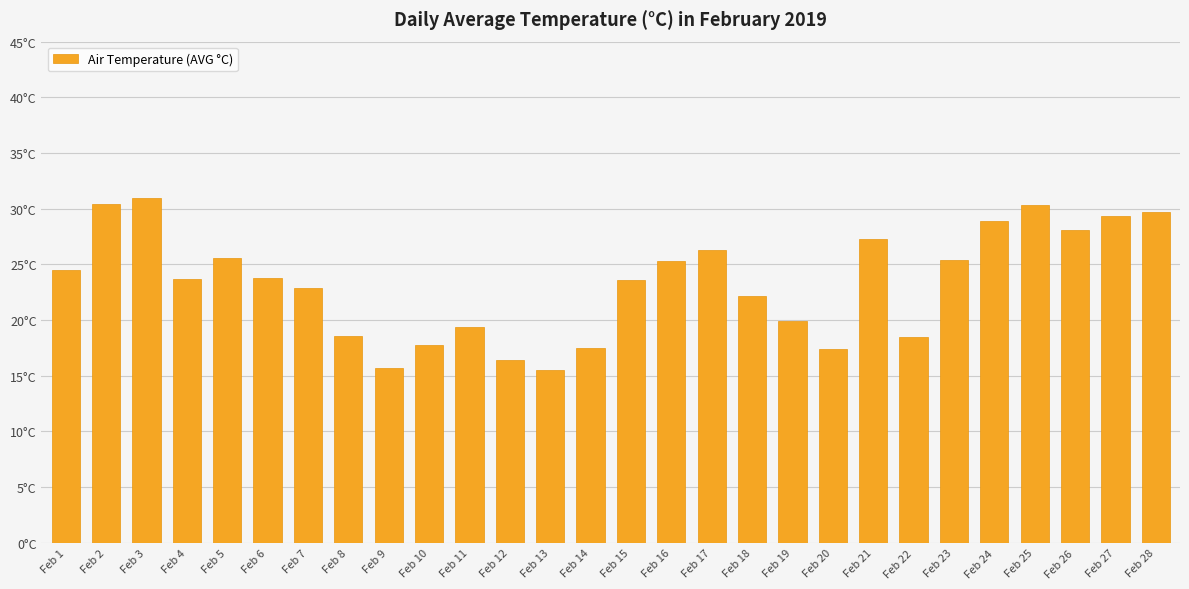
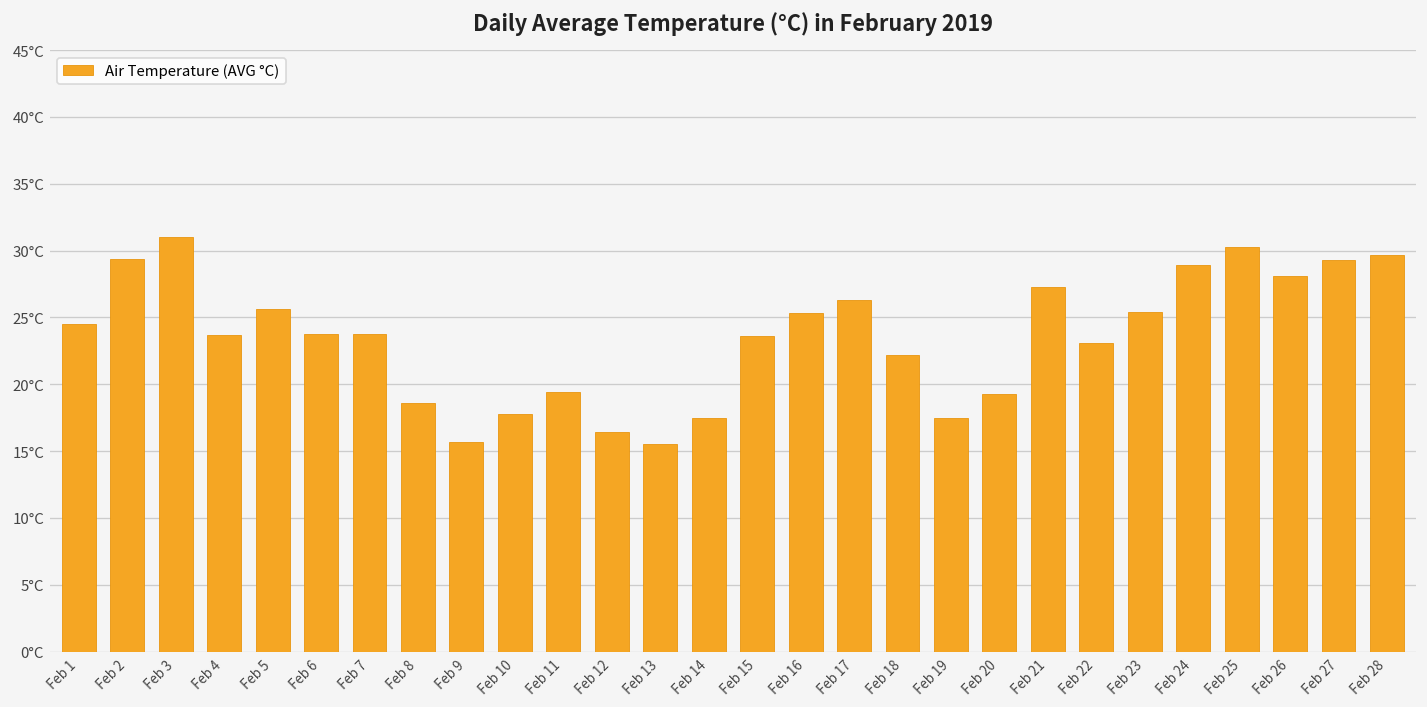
  {
    "Feb 1": "24.5°C",
-   "Feb 2": "30.4°C",
+   "Feb 2": "29.4°C",
    "Feb 3": "31.0°C",
    "Feb 4": "23.7°C",
    "Feb 5": "25.6°C",
    "Feb 6": "23.8°C",
-   "Feb 7": "22.9°C",
+   "Feb 7": "23.8°C",
    "Feb 8": "18.6°C",
    "Feb 9": "15.7°C",
    "Feb 10": "17.8°C",
    "Feb 11": "19.4°C",
    "Feb 12": "16.4°C",
    "Feb 13": "15.5°C",
    "Feb 14": "17.5°C",
    "Feb 15": "23.6°C",
    "Feb 16": "25.3°C",
    "Feb 17": "26.3°C",
    "Feb 18": "22.2°C",
-   "Feb 19": "19.9°C",
-   "Feb 20": "17.4°C",
+   "Feb 19": "17.5°C",
+   "Feb 20": "19.3°C",
    "Feb 21": "27.3°C",
-   "Feb 22": "18.5°C",
+   "Feb 22": "23.1°C",
    "Feb 23": "25.4°C",
    "Feb 24": "28.9°C",
    "Feb 25": "30.3°C",
    "Feb 26": "28.1°C",
    "Feb 27": "29.3°C",
    "Feb 28": "29.7°C"
  }
